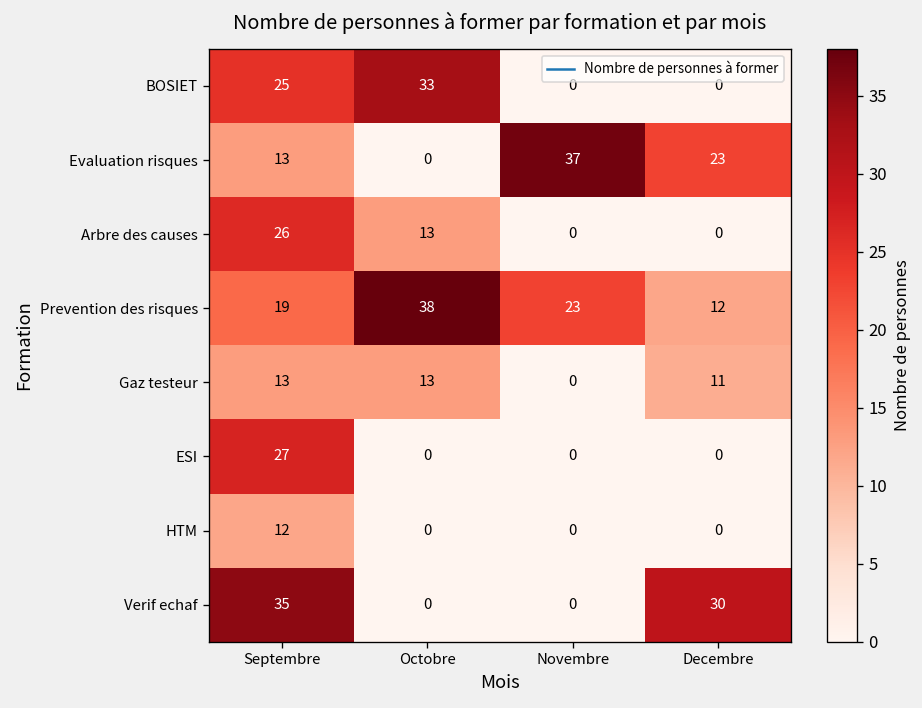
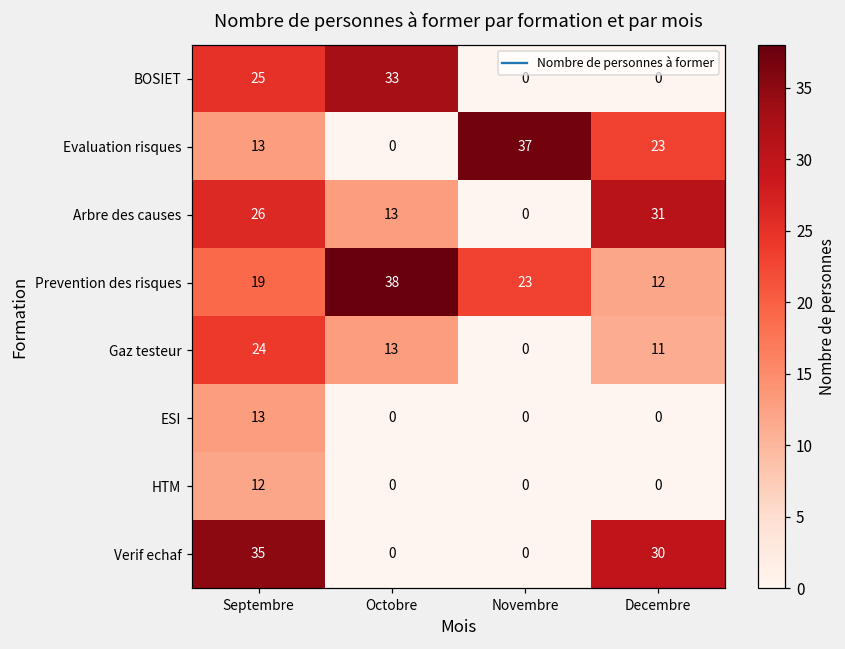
  {
    "BOSIET": {
      "Septembre": 25,
      "Octobre": 33
    },
    "Evaluation risques": {
      "Septembre": 13,
      "Octobre": 0,
      "Novembre": 37,
      "Decembre": 23
    },
    "Arbre des causes": {
      "Septembre": 26,
      "Octobre": 13,
      "Novembre": 0,
-     "Decembre": 0
+     "Decembre": 31
    },
    "Prevention des risques": {
      "Septembre": 19,
      "Octobre": 38,
      "Novembre": 23,
      "Decembre": 12
    },
    "Gaz testeur": {
-     "Septembre": 13,
+     "Septembre": 24,
      "Octobre": 13,
      "Novembre": 0,
      "Decembre": 11
    },
    "ESI": {
-     "Septembre": 27,
+     "Septembre": 13,
      "Octobre": 0,
      "Novembre": 0,
      "Decembre": 0
    },
    "HTM": {
      "Septembre": 12,
      "Octobre": 0,
      "Novembre": 0,
      "Decembre": 0
    },
    "Verif echaf": {
      "Septembre": 35,
      "Octobre": 0,
      "Novembre": 0,
      "Decembre": 30
    }
  }
